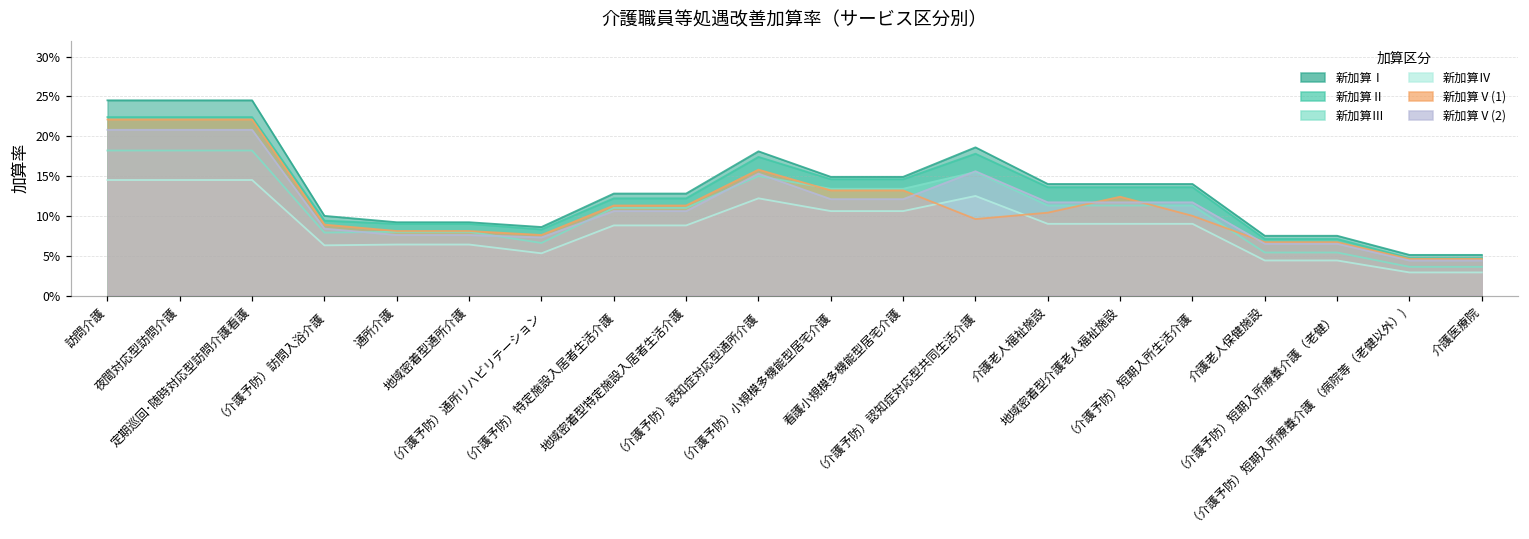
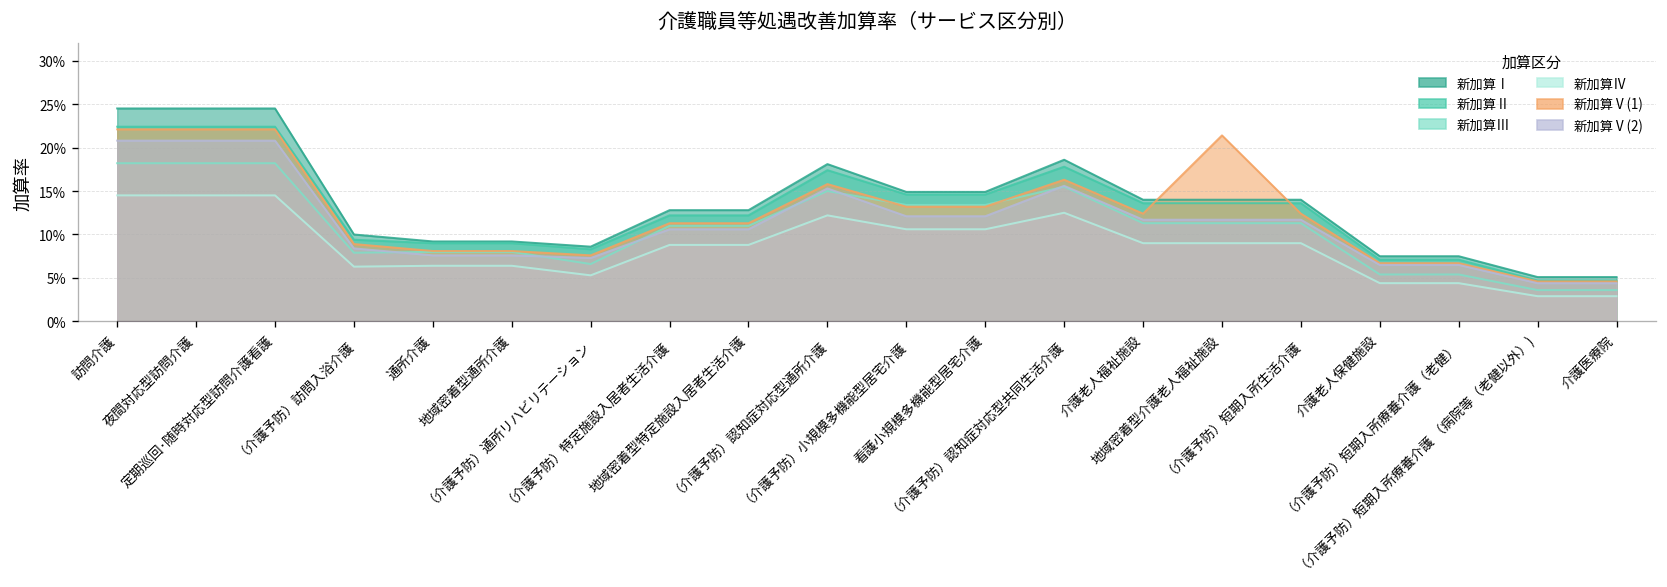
  {
    "新加算Ⅴ(1)": {
      "（介護予防）訪問入浴介護": "9%",
      "（介護予防）認知症対応型通所介護": "16%",
-     "（介護予防）認知症対応型共同生活介護": "10%",
-     "介護老人福祉施設": "10%",
-     "地域密着型介護老人福祉施設": "12%",
-     "（介護予防）短期入所生活介護": "10%"
+     "（介護予防）認知症対応型共同生活介護": "16%",
+     "介護老人福祉施設": "12%",
+     "地域密着型介護老人福祉施設": "21%",
+     "（介護予防）短期入所生活介護": "12%"
    }
  }
